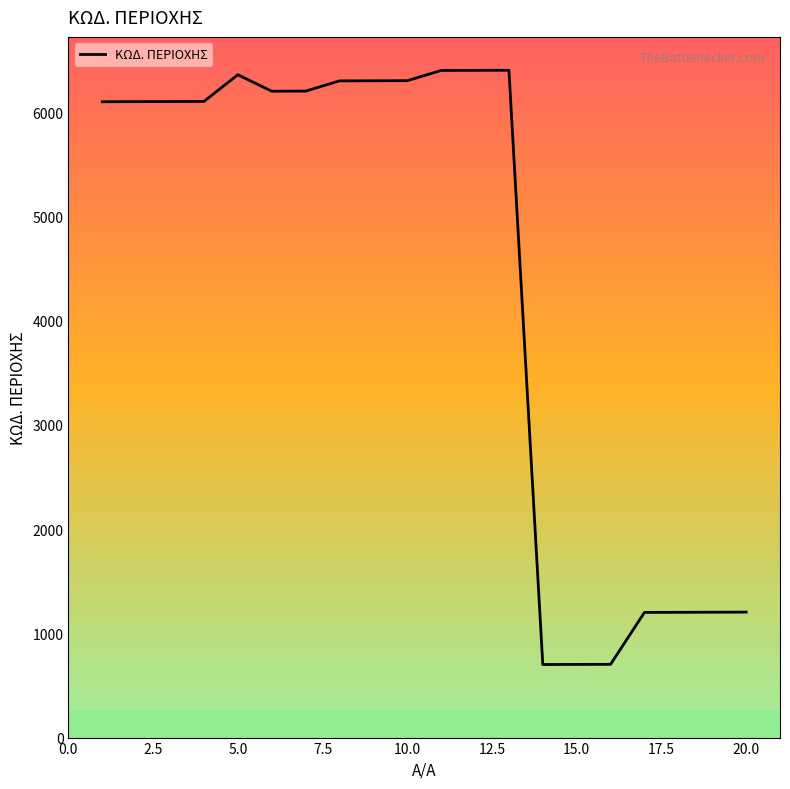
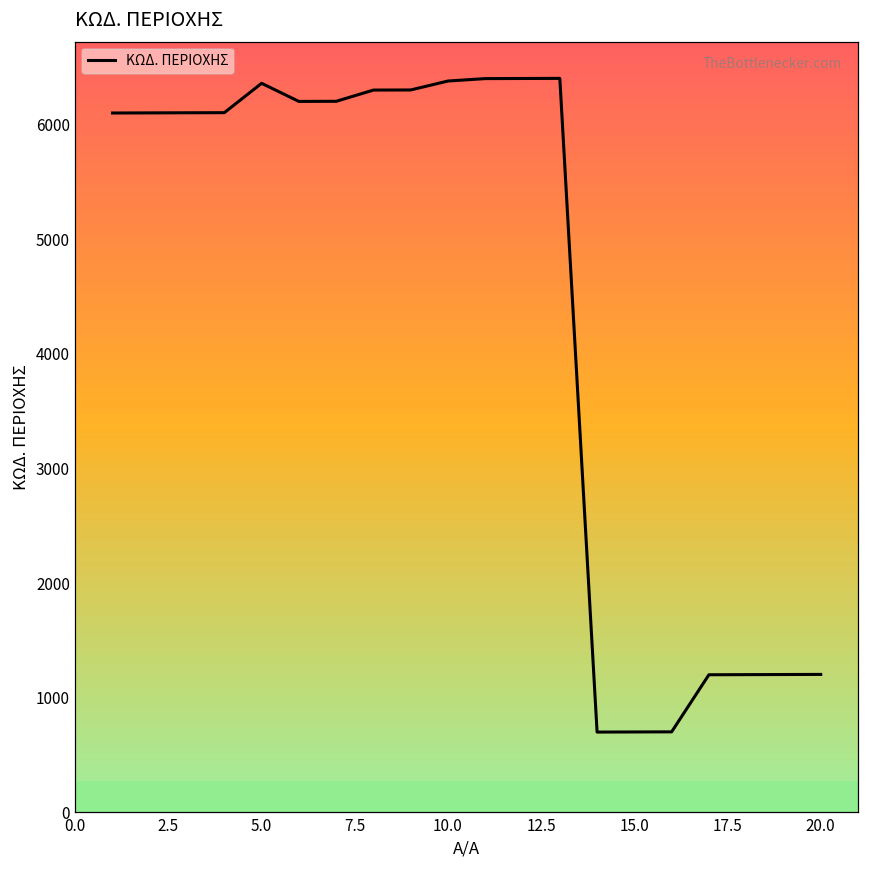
  {
    "5.0": 6360,
-   "10.0": 6300,
+   "10.0": 6380,
    "15.0": 700,
    "20.0": 1200
  }
